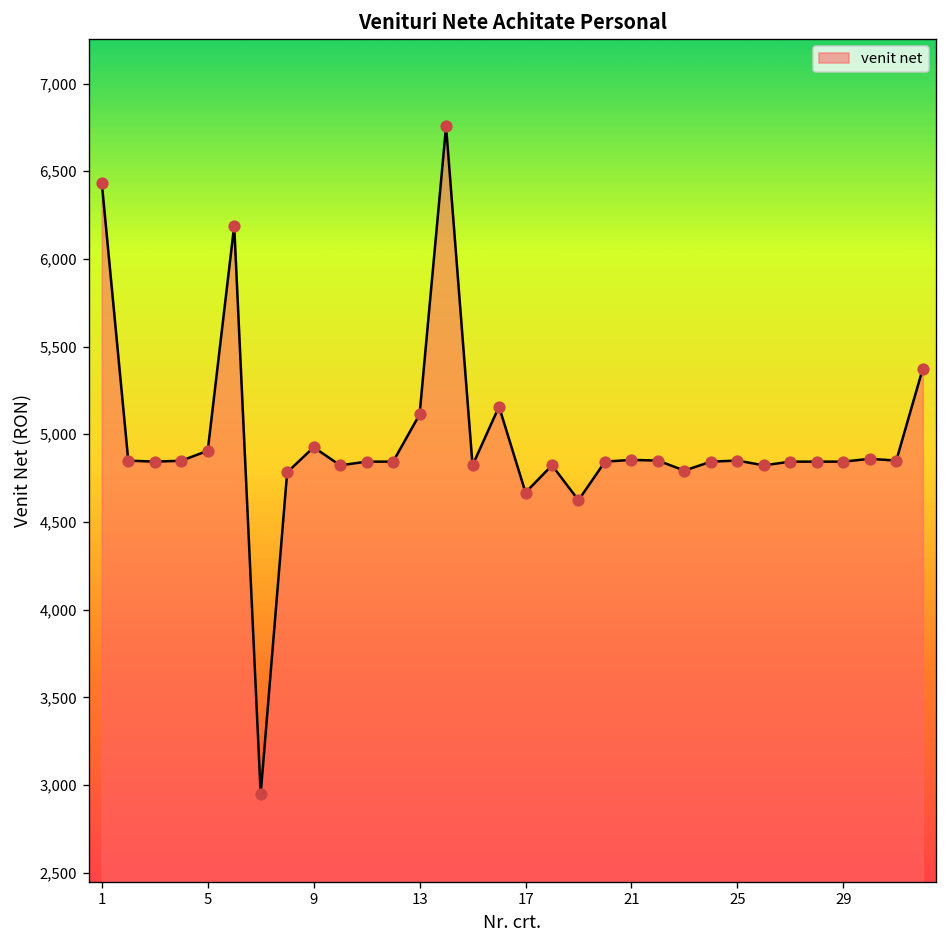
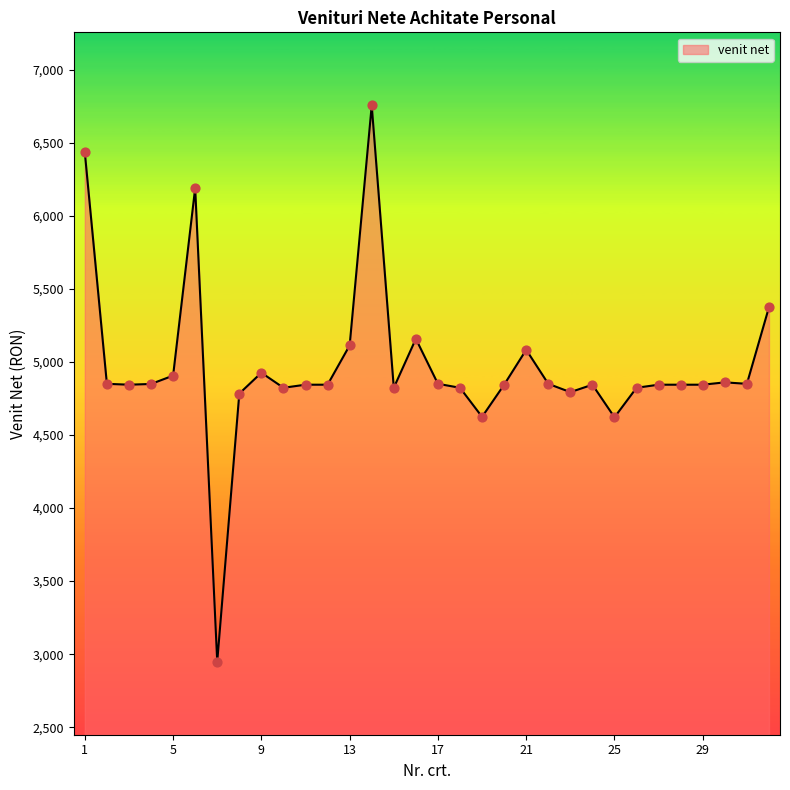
  {
    "1": "6,430",
    "5": "4,910",
    "9": "4,930",
    "13": "5,110",
-   "17": "4,670",
-   "21": "4,850",
-   "25": "4,850",
+   "17": "4,850",
+   "21": "5,080",
+   "25": "4,620",
    "29": "4,840"
  }
